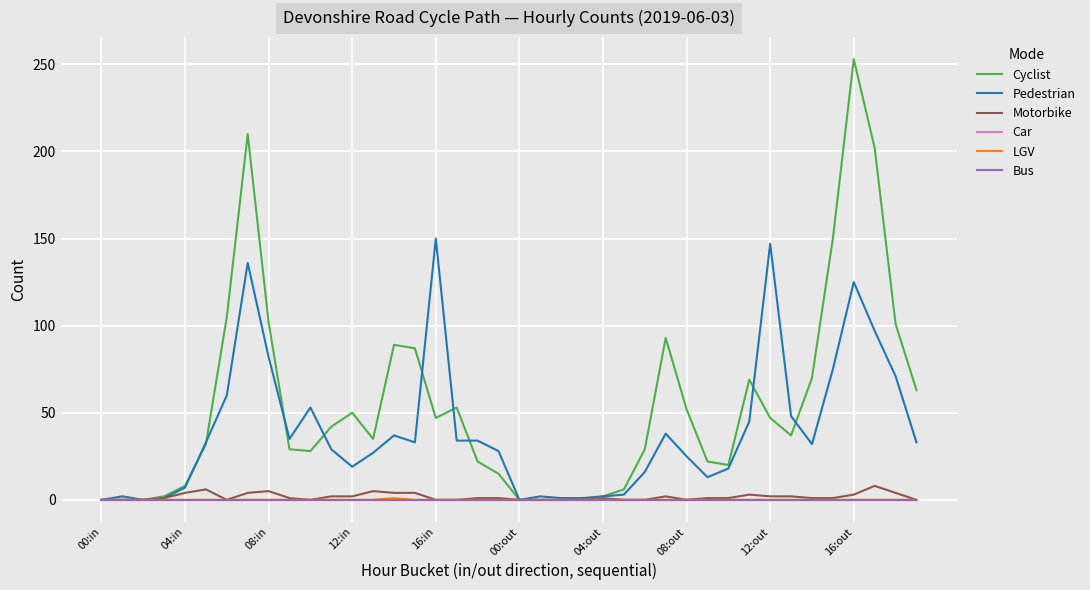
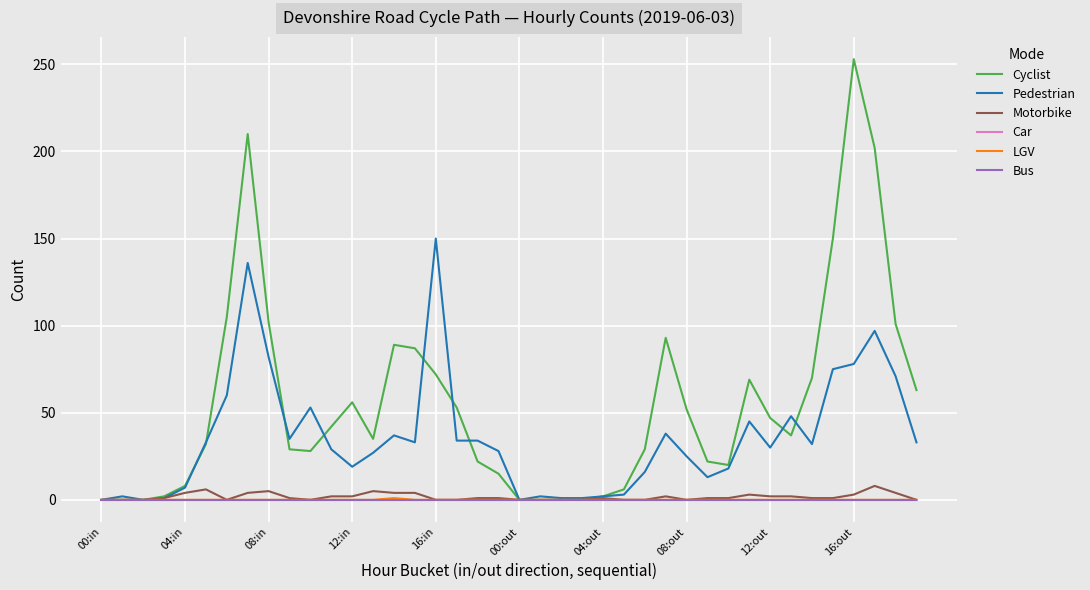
  {
    "Cyclist": {
      "08:in": 102,
-     "12:in": 50,
-     "16:in": 47,
+     "12:in": 56,
+     "16:in": 72,
      "08:out": 52,
      "12:out": 47,
      "16:out": 253
    },
    "Pedestrian": {
      "08:in": 82,
      "12:in": 19,
      "16:in": 150,
      "08:out": 25,
-     "12:out": 147,
-     "16:out": 125
+     "12:out": 30,
+     "16:out": 78
    },
    "Motorbike": {
      "04:in": 4,
      "08:in": 5,
      "12:in": 2,
      "12:out": 2,
      "16:out": 3
    }
  }
